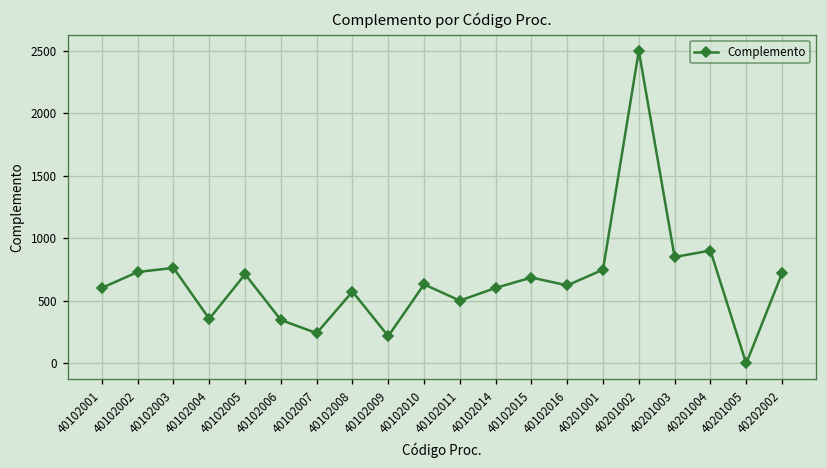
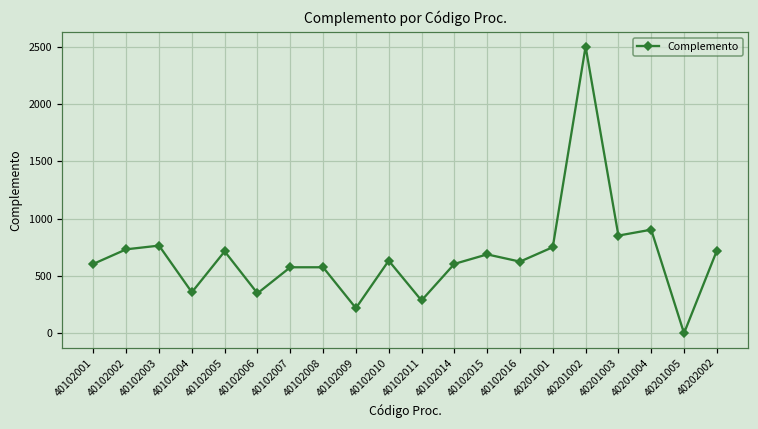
  {
    "40102001": 600,
    "40102002": 730,
    "40102003": 760,
    "40102004": 360,
    "40102005": 710,
    "40102006": 350,
-   "40102007": 240,
+   "40102007": 570,
    "40102008": 570,
    "40102009": 220,
    "40102010": 630,
-   "40102011": 500,
+   "40102011": 290,
    "40102014": 600,
    "40102015": 690,
    "40102016": 620,
    "40201001": 750,
    "40201002": 2500,
    "40201003": 850,
    "40201004": 900,
    "40201005": 0,
    "40202002": 720
  }
